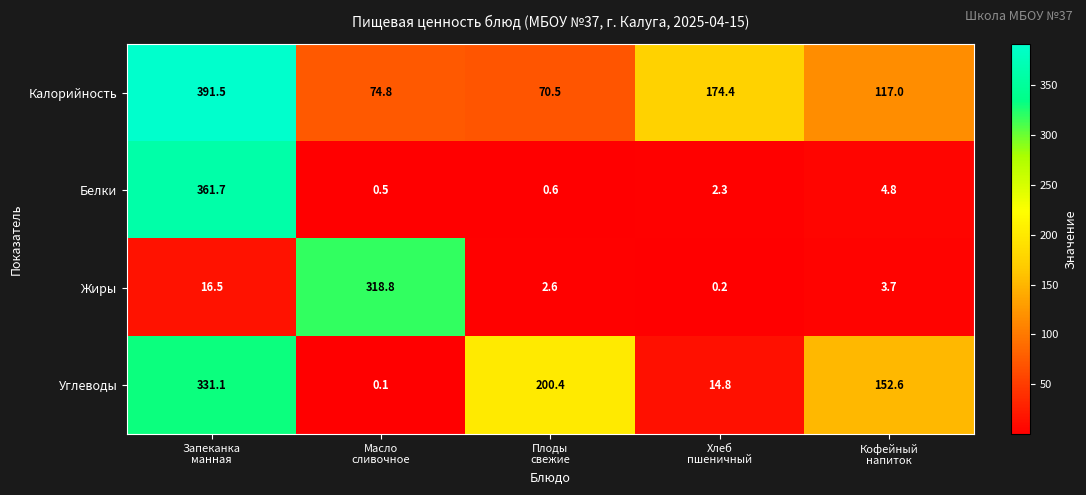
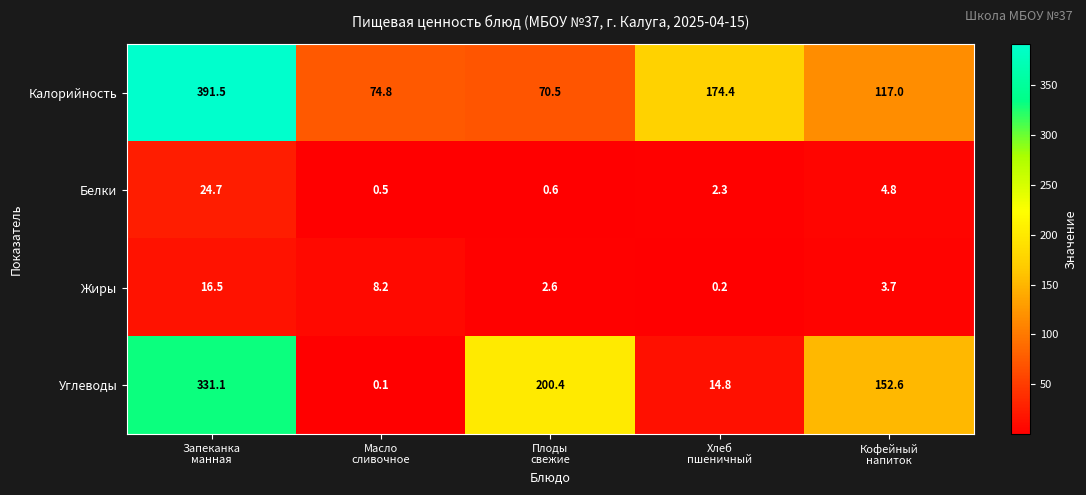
  {
    "Калорийность": {
      "Запеканка манная": 391.5,
      "Масло сливочное": 74.8,
      "Плоды свежие": 70.5,
      "Хлеб пшеничный": 174.4,
      "Кофейный напиток": 117.0
    },
    "Белки": {
-     "Запеканка манная": 361.7,
+     "Запеканка манная": 24.7,
      "Масло сливочное": 0.5,
      "Плоды свежие": 0.6,
      "Хлеб пшеничный": 2.3,
      "Кофейный напиток": 4.8
    },
    "Жиры": {
      "Запеканка манная": 16.5,
-     "Масло сливочное": 318.8,
+     "Масло сливочное": 8.2,
      "Плоды свежие": 2.6,
      "Хлеб пшеничный": 0.2,
      "Кофейный напиток": 3.7
    },
    "Углеводы": {
      "Запеканка манная": 331.1,
      "Масло сливочное": 0.1,
      "Плоды свежие": 200.4,
      "Хлеб пшеничный": 14.8,
      "Кофейный напиток": 152.6
    }
  }
